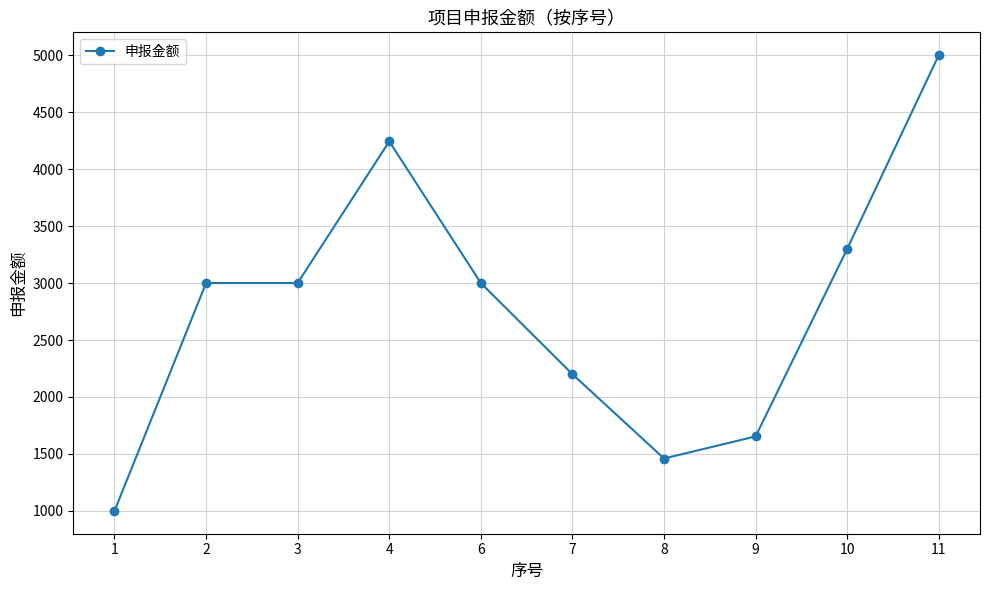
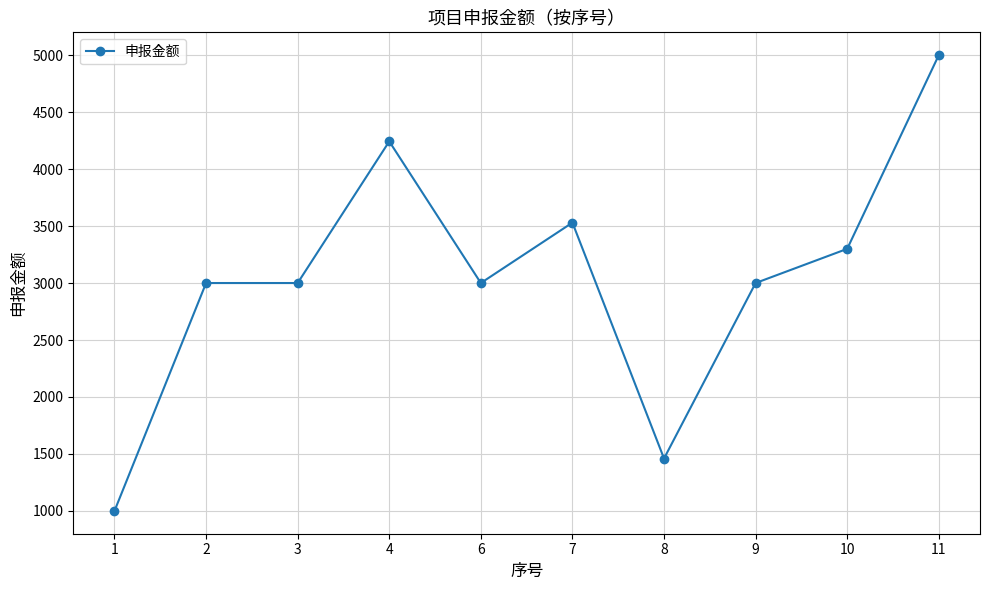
  {
    "1": 1000,
    "2": 3000,
    "3": 3000,
    "4": 4240,
    "6": 3000,
-   "7": 2200,
+   "7": 3530,
    "8": 1460,
-   "9": 1650,
+   "9": 3000,
    "10": 3300,
    "11": 5000
  }
